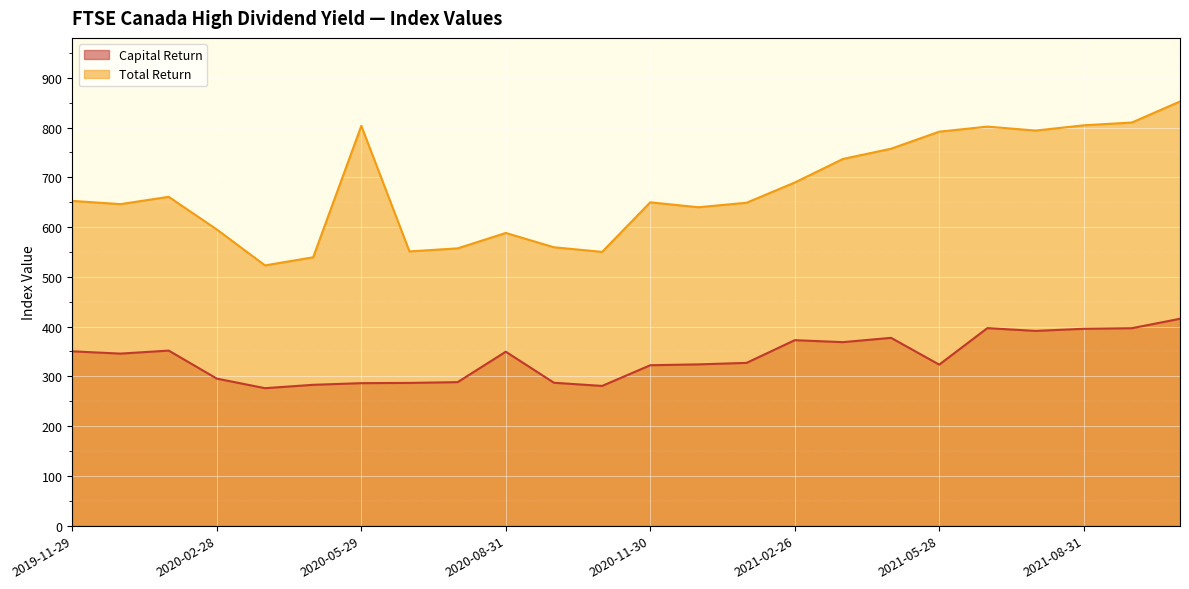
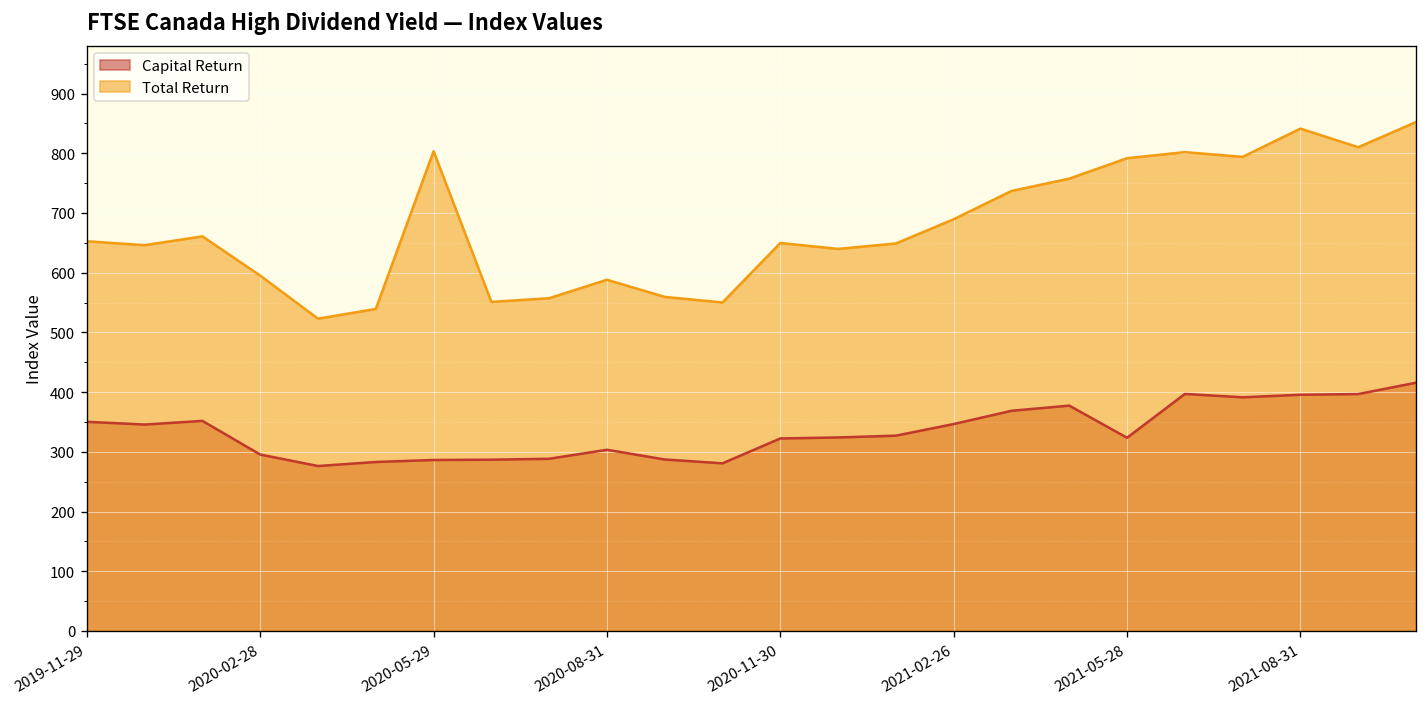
  {
    "Capital Return": {
      "2019-11-29": 350,
      "2020-02-28": 300,
      "2020-05-29": 290,
-     "2020-08-31": 350,
+     "2020-08-31": 300,
      "2020-11-30": 320,
-     "2021-02-26": 370,
+     "2021-02-26": 350,
      "2021-05-28": 320,
      "2021-08-31": 400
    },
    "Total Return": {
      "2019-11-29": 650,
      "2020-02-28": 600,
      "2020-05-29": 800,
      "2020-08-31": 590,
      "2020-11-30": 650,
      "2021-02-26": 690,
      "2021-05-28": 790,
-     "2021-08-31": 800
+     "2021-08-31": 840
    }
  }
